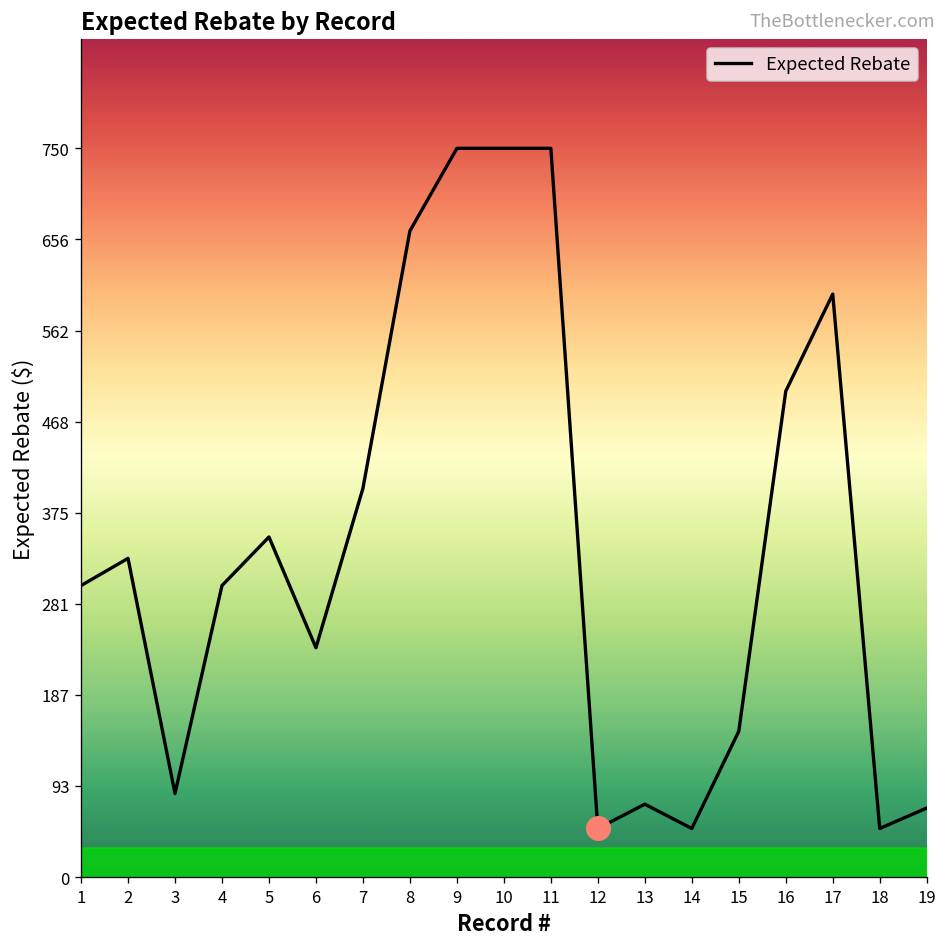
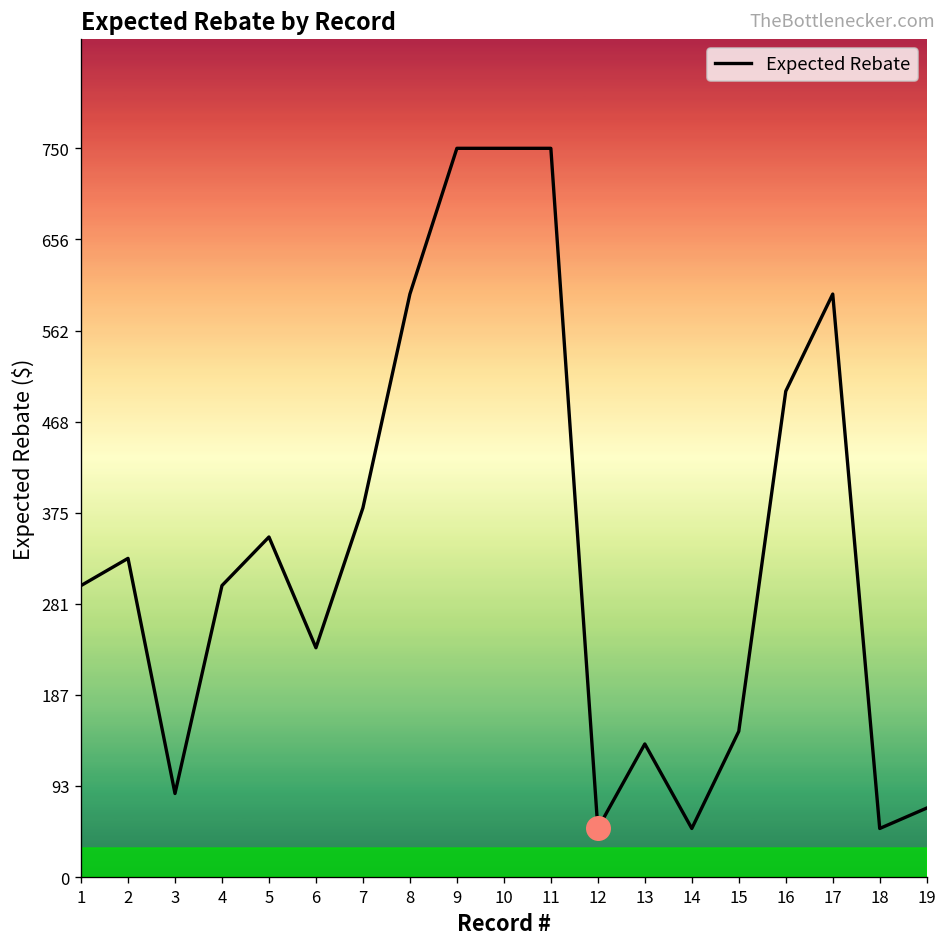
  {
    "Expected Rebate": {
      "1": 300,
      "2": 330,
      "3": 90,
      "4": 300,
      "5": 350,
      "6": 240,
-     "7": 400,
-     "8": 670,
+     "7": 380,
+     "8": 600,
      "9": 750,
      "10": 750,
      "11": 750,
-     "13": 80,
+     "13": 140,
      "14": 50,
      "15": 150,
      "16": 500,
      "17": 600,
      "18": 50,
      "19": 70
    }
  }
